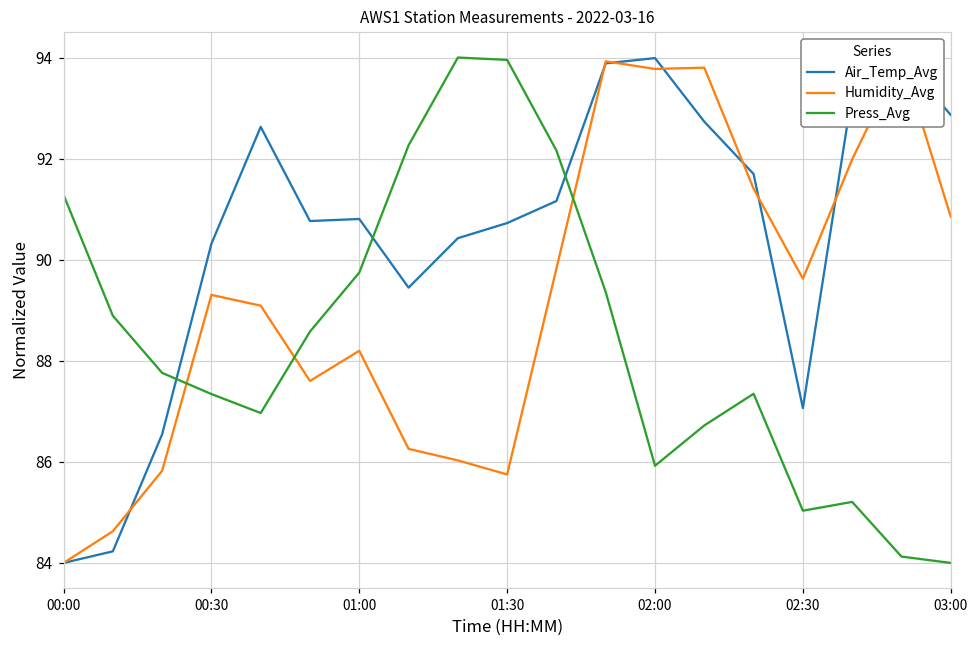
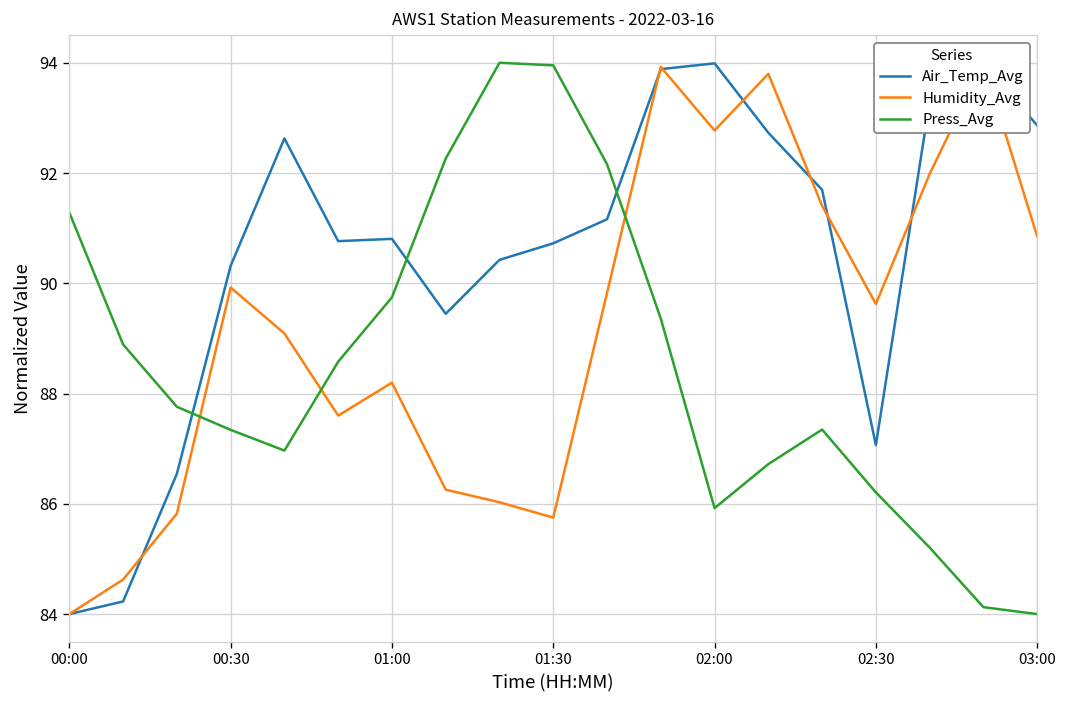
  {
    "Air_Temp_Avg": {
      "00:30": 90.3,
      "01:00": 90.8,
      "01:30": 90.7,
      "02:00": 94.0,
      "02:30": 87.1,
      "03:00": 92.9
    },
    "Humidity_Avg": {
-     "00:30": 89.3,
+     "00:30": 89.9,
      "01:00": 88.2,
      "01:30": 85.8,
-     "02:00": 93.8,
+     "02:00": 92.8,
      "02:30": 89.6,
      "03:00": 90.9
    },
    "Press_Avg": {
      "00:00": 91.3,
      "00:30": 87.3,
      "01:00": 89.7,
      "01:30": 94.0,
      "02:00": 85.9,
-     "02:30": 85.0,
+     "02:30": 86.2,
      "03:00": 84.0
    }
  }
